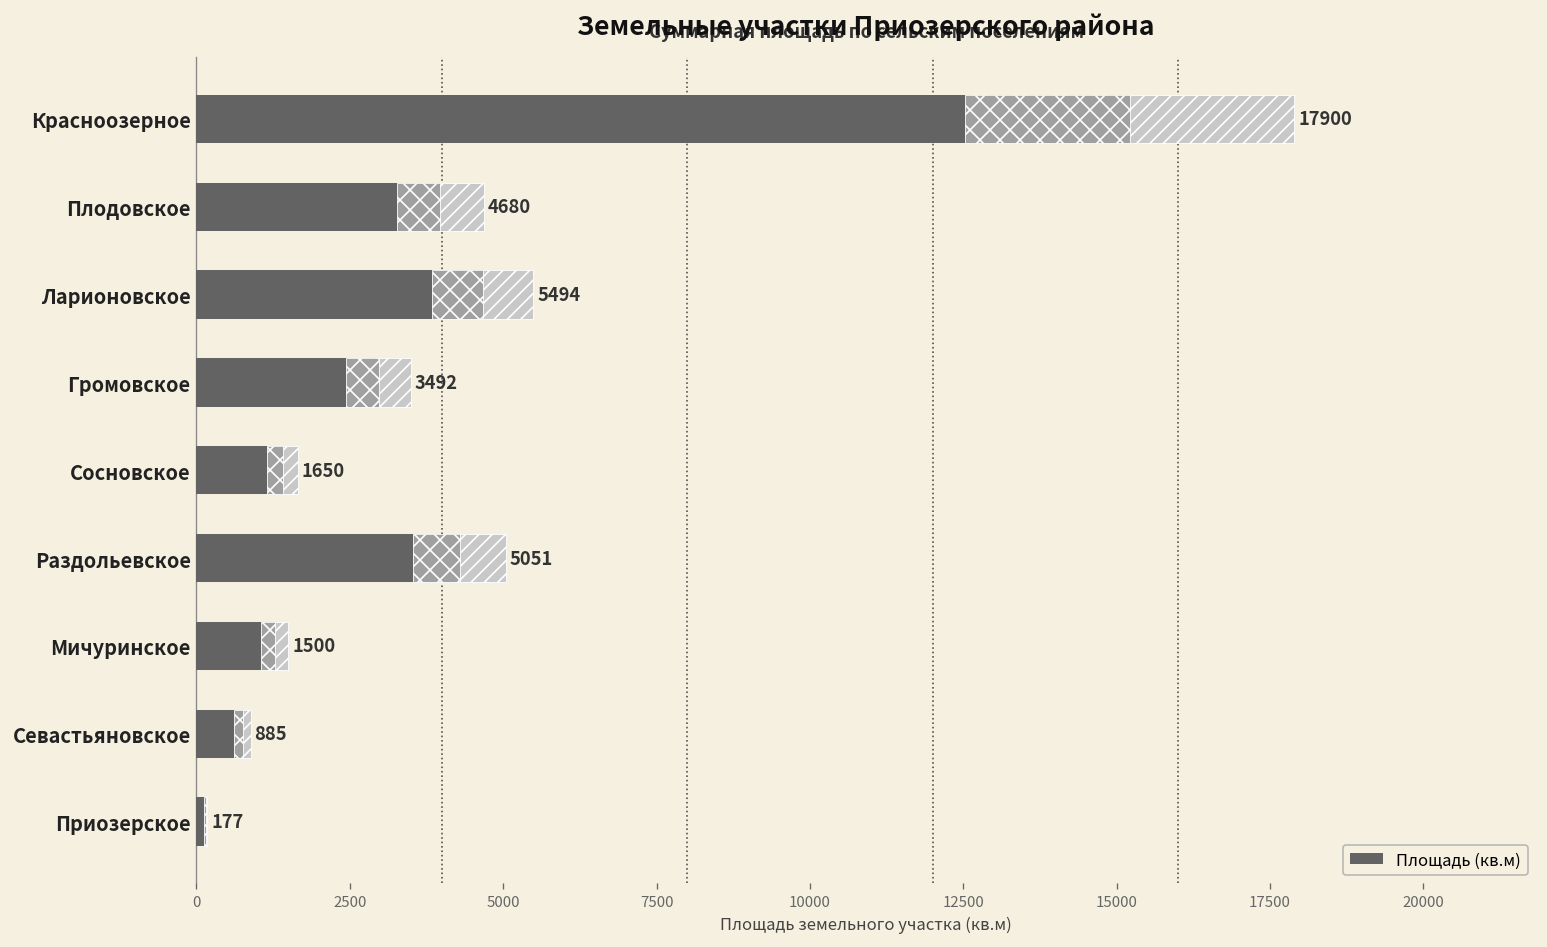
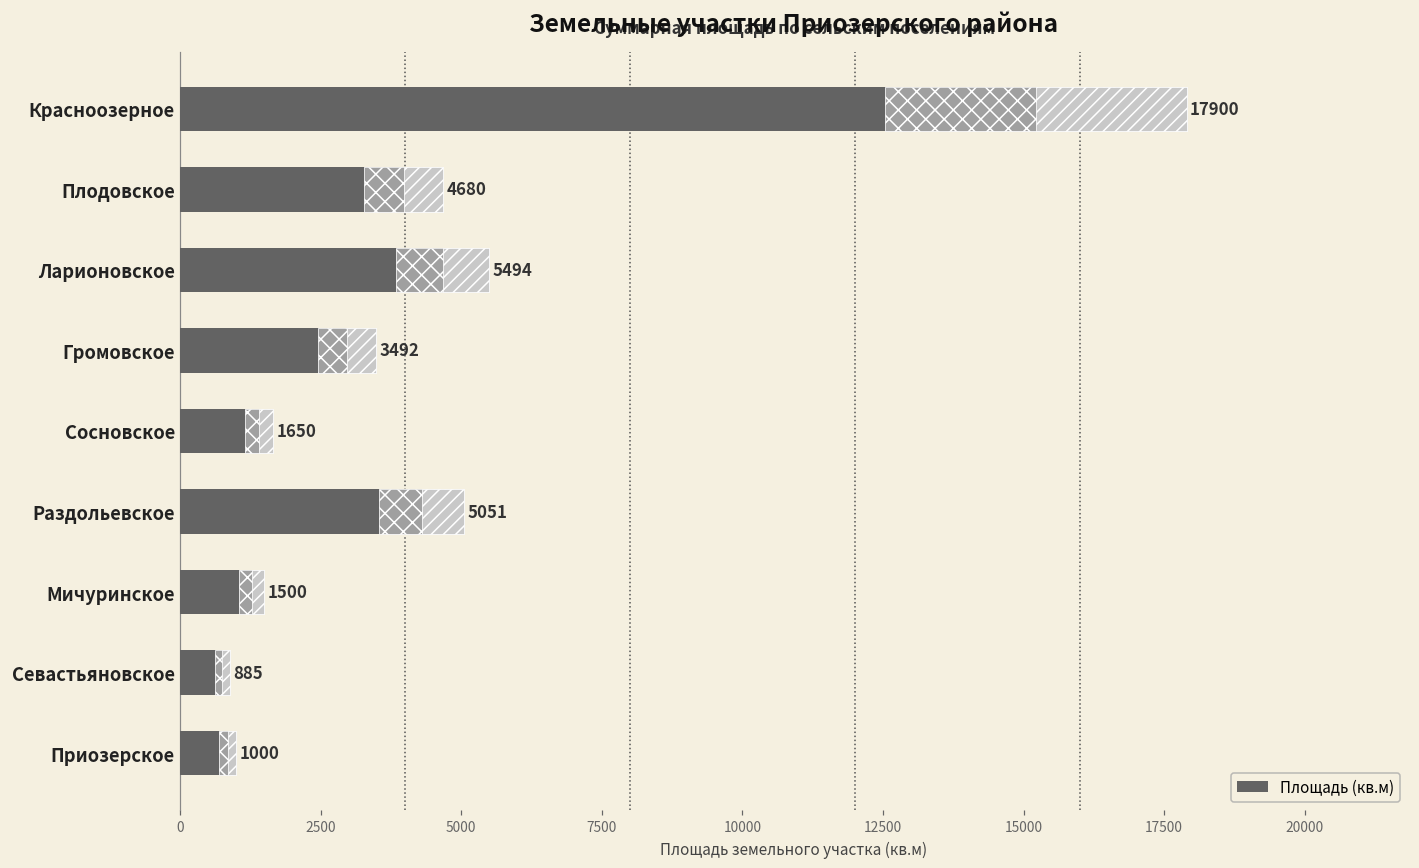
  {
    "Красноозерное": 17900,
    "Плодовское": 4680,
    "Ларионовское": 5494,
    "Громовское": 3492,
    "Сосновское": 1650,
    "Раздольевское": 5051,
    "Мичуринское": 1500,
    "Севастьяновское": 885,
-   "Приозерское": 177
+   "Приозерское": 1000
  }
